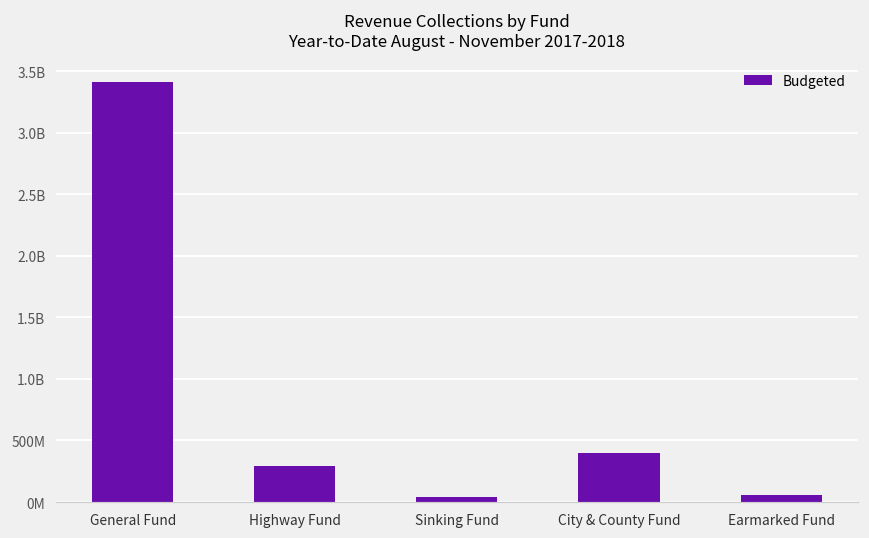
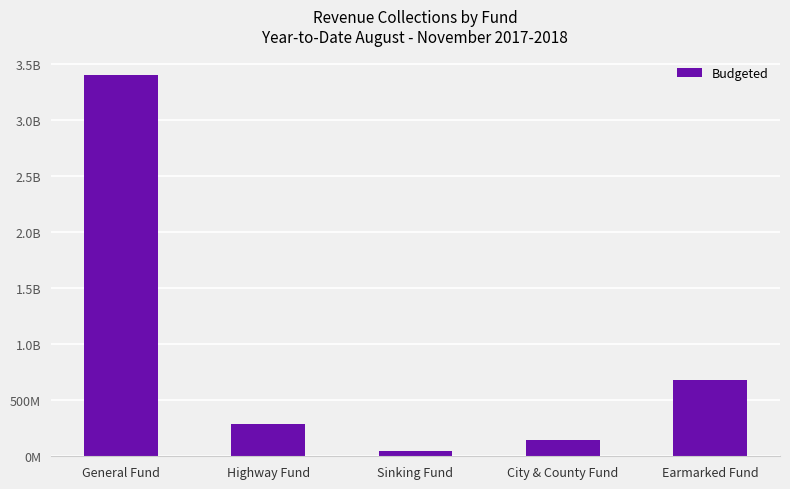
  {
    "General Fund": 3410000000,
    "Highway Fund": 290000000,
    "Sinking Fund": 40000000,
-   "City & County Fund": 400000000,
-   "Earmarked Fund": 50000000
+   "City & County Fund": 150000000,
+   "Earmarked Fund": 690000000
  }
